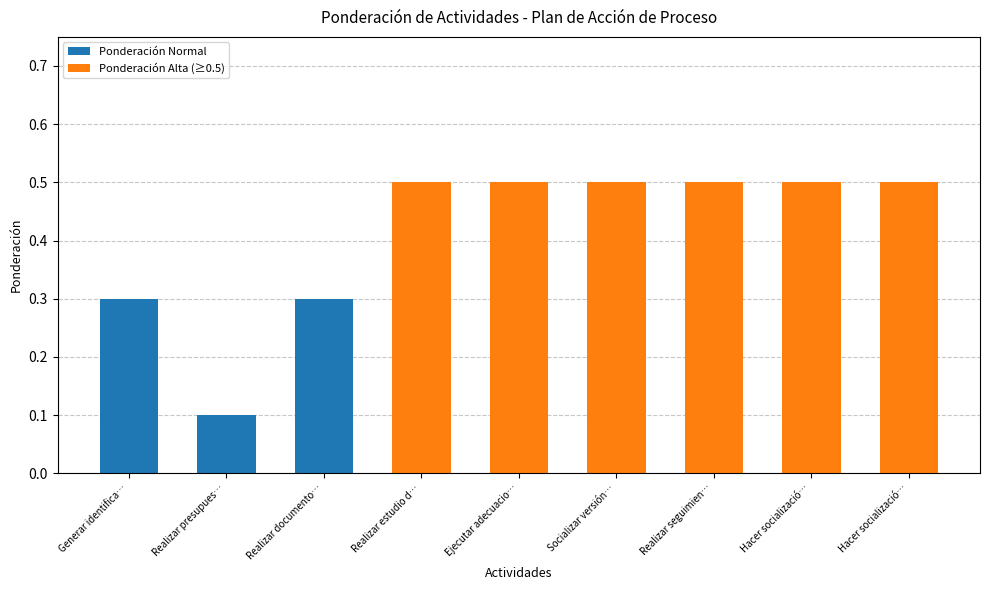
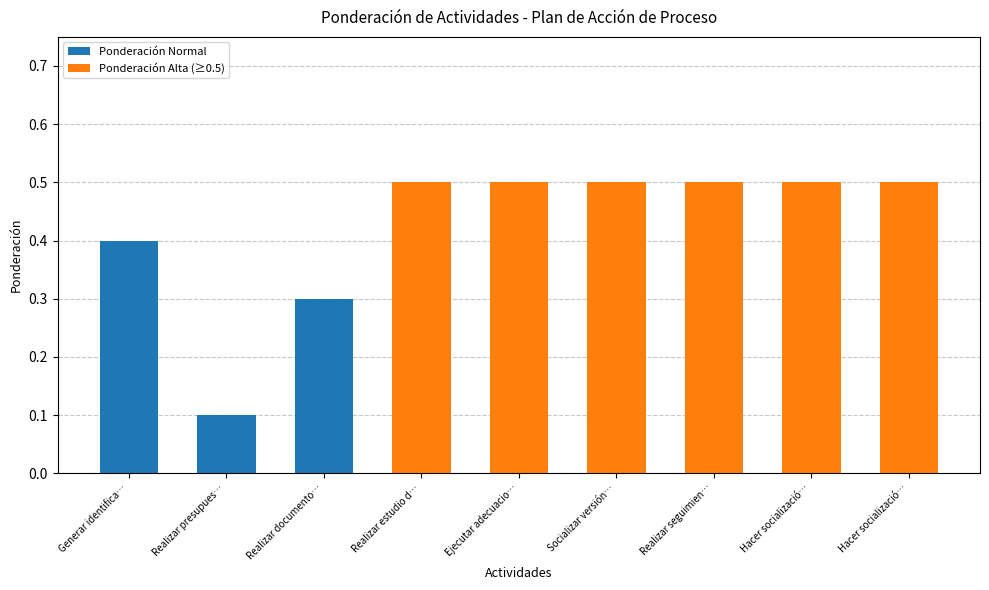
  {
    "Ponderación Normal": {
-     "Generar identifica…": 0.3,
+     "Generar identifica…": 0.4,
      "Realizar presupues…": 0.1,
      "Realizar documento…": 0.3,
      "Realizar estudio d…": 0.0,
      "Ejecutar adecuacio…": 0.0,
      "Socializar versión…": 0.0,
      "Realizar seguimien…": 0.0
    },
    "Ponderación Alta (≥0.5)": {
      "Generar identifica…": 0.0,
      "Realizar presupues…": 0.0,
      "Realizar documento…": 0.0,
      "Realizar estudio d…": 0.5,
      "Ejecutar adecuacio…": 0.5,
      "Socializar versión…": 0.5,
      "Realizar seguimien…": 0.5
    }
  }
